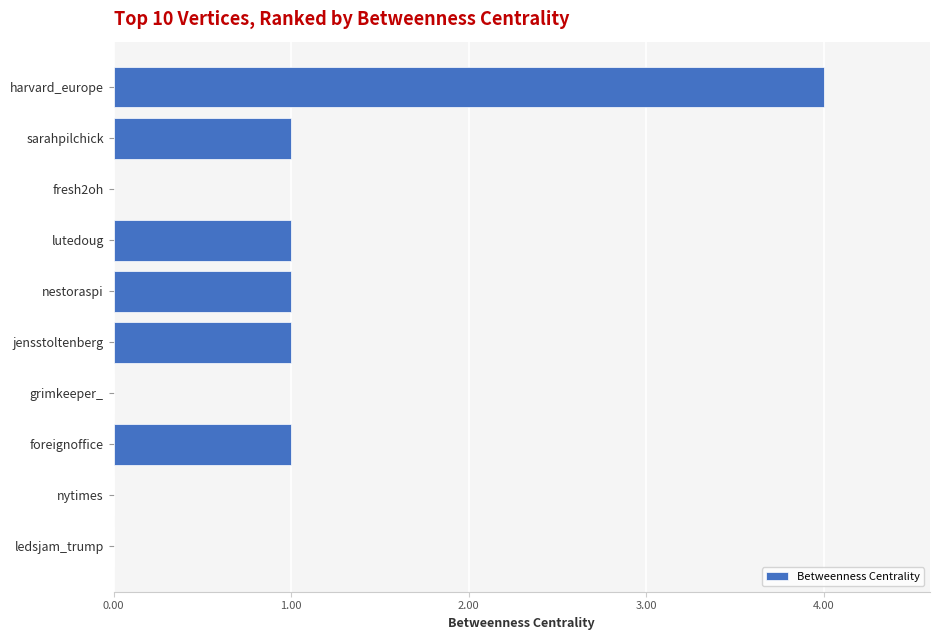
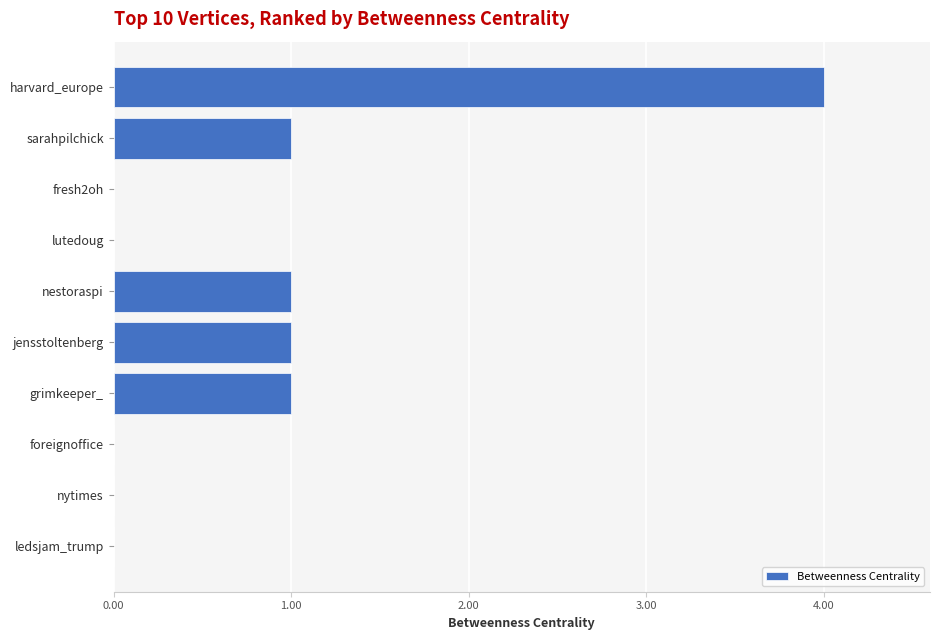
  {
    "harvard_europe": 4,
    "sarahpilchick": 1,
    "fresh2oh": 0,
-   "lutedoug": 1,
+   "lutedoug": 0,
    "nestoraspi": 1,
    "jensstoltenberg": 1,
-   "grimkeeper_": 0,
-   "foreignoffice": 1,
+   "grimkeeper_": 1,
+   "foreignoffice": 0,
    "nytimes": 0,
    "ledsjam_trump": 0
  }
